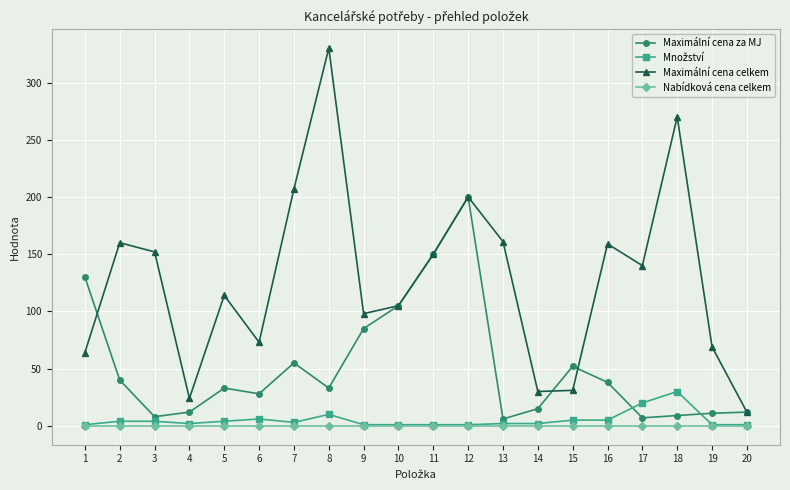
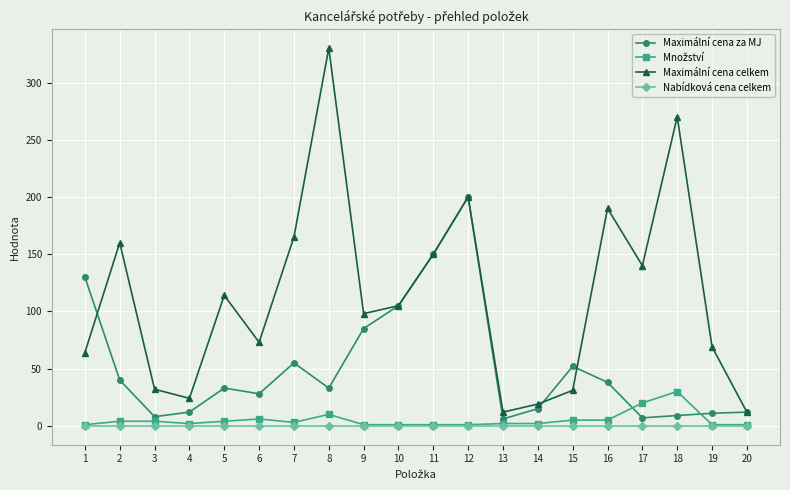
  {
    "Maximální cena celkem": {
      "1": 64,
      "2": 160,
-     "3": 152,
+     "3": 32,
      "4": 24,
      "5": 114,
      "6": 73,
-     "7": 207,
+     "7": 165,
      "8": 330,
      "9": 98,
-     "13": 161,
-     "14": 30,
+     "13": 12,
+     "14": 19,
      "15": 31,
-     "16": 159,
+     "16": 190,
      "17": 140,
      "18": 270,
      "19": 69
    }
  }
